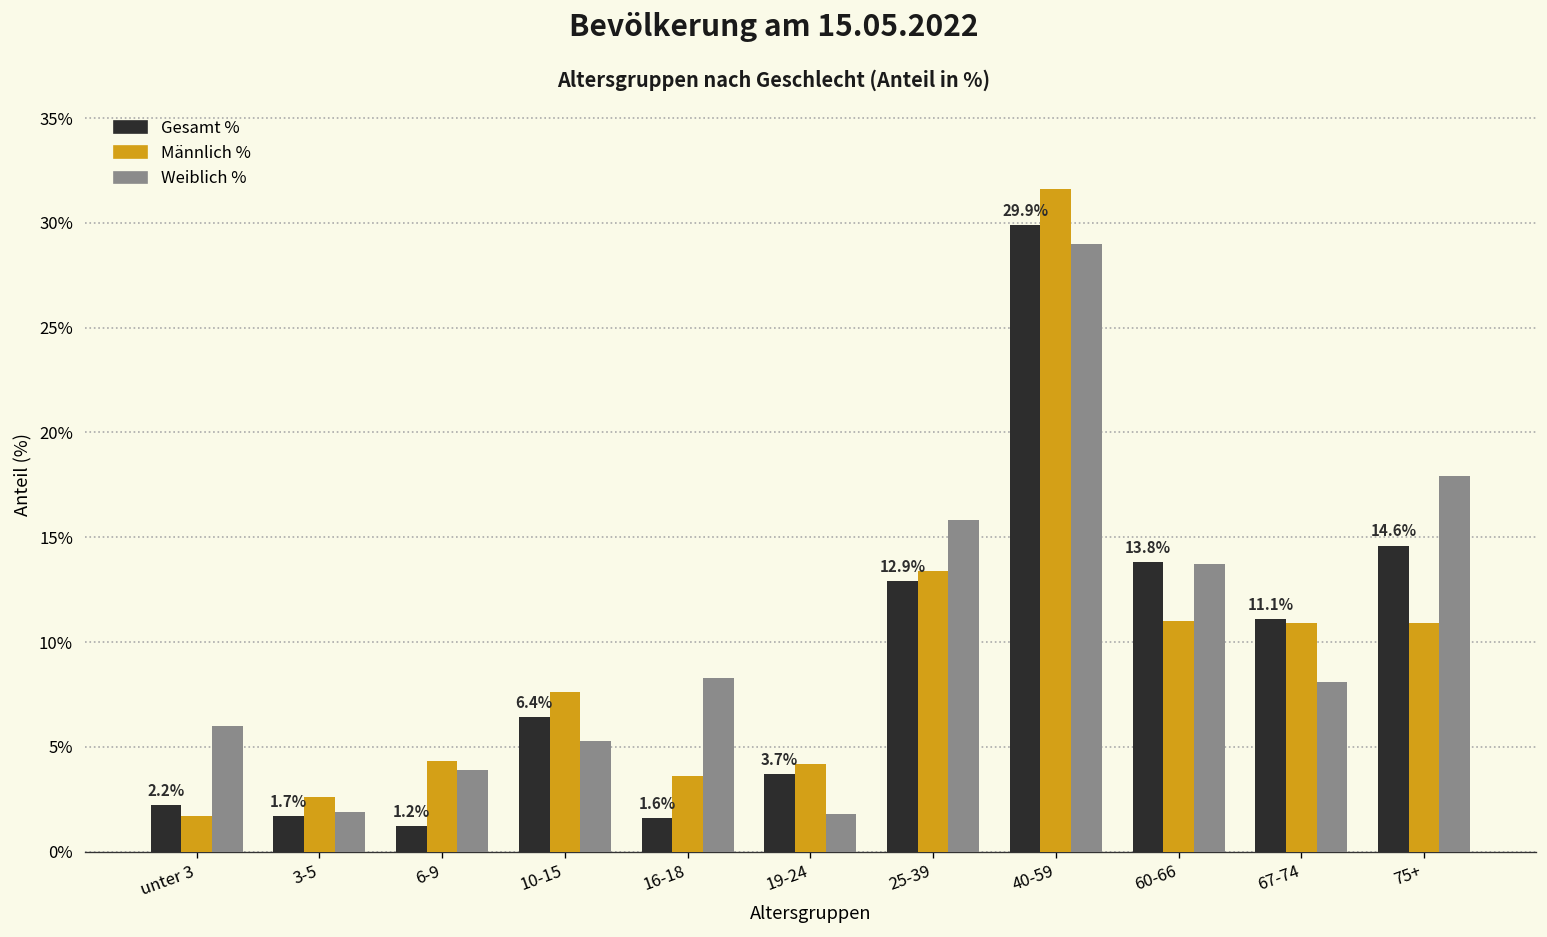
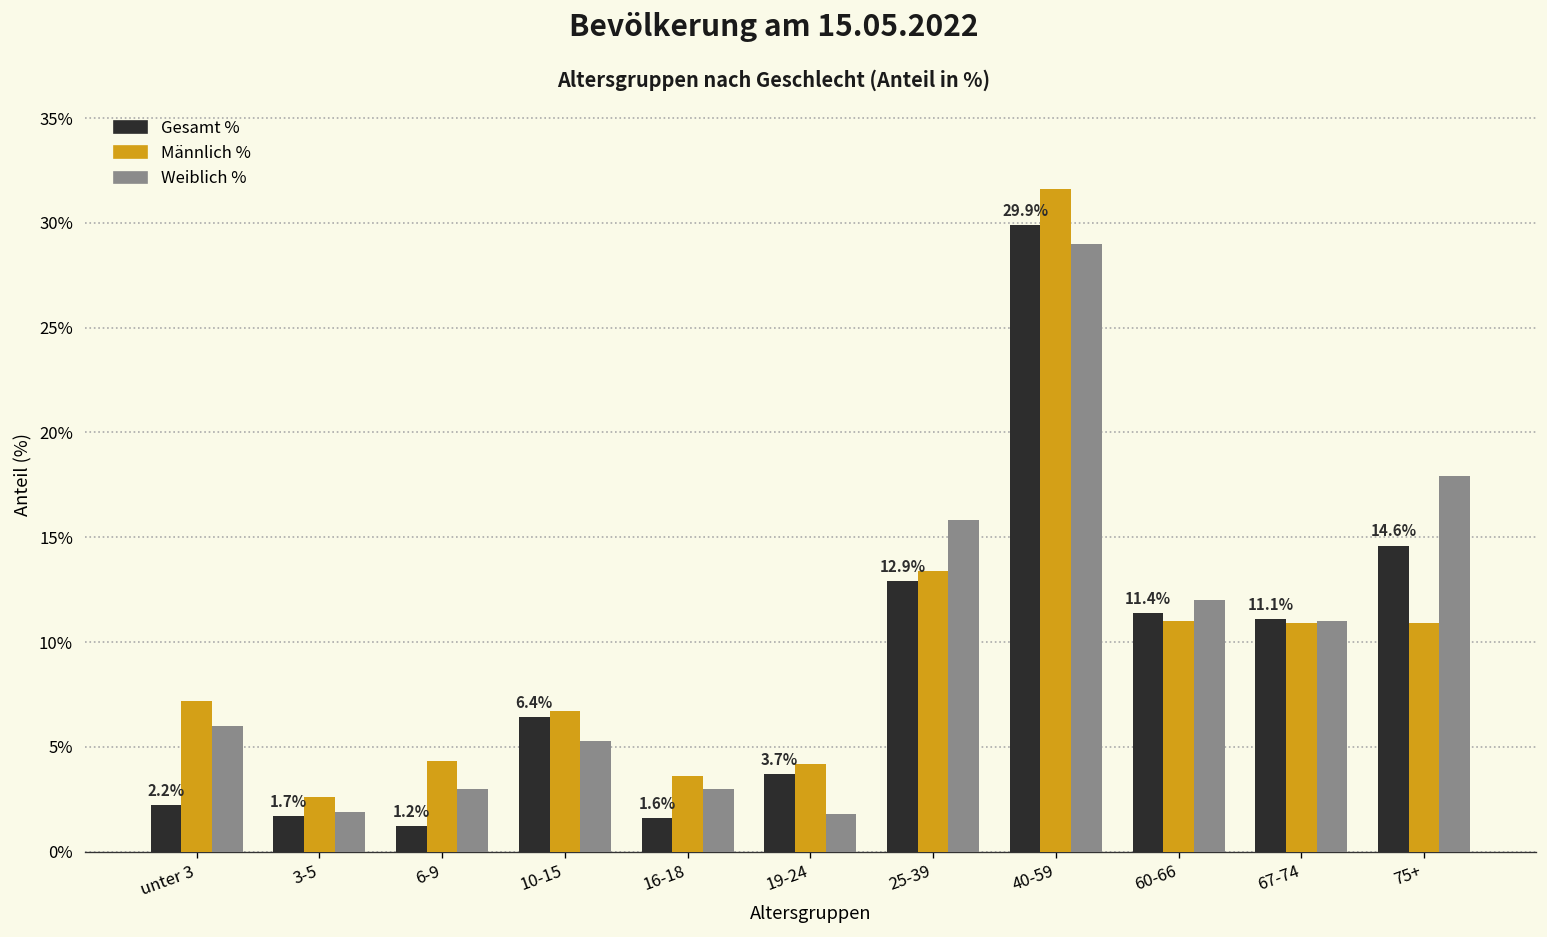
  {
    "Gesamt %": {
      "unter 3": "2.2%",
      "3-5": "1.7%",
      "6-9": "1.2%",
      "10-15": "6.4%",
      "16-18": "1.6%",
      "19-24": "3.7%",
      "25-39": "12.9%",
      "40-59": "29.9%",
-     "60-66": "13.8%",
+     "60-66": "11.4%",
      "67-74": "11.1%",
      "75+": "14.6%"
    },
    "Männlich %": {
-     "unter 3": "1.7%",
+     "unter 3": "7.2%",
      "3-5": "2.6%",
      "6-9": "4.3%",
-     "10-15": "7.6%",
+     "10-15": "6.7%",
      "16-18": "3.6%",
      "19-24": "4.2%",
      "25-39": "13.4%",
      "40-59": "31.6%",
      "60-66": "11.0%",
      "67-74": "10.9%",
      "75+": "10.9%"
    },
    "Weiblich %": {
      "unter 3": "6.0%",
      "3-5": "1.9%",
-     "6-9": "3.9%",
+     "6-9": "3.0%",
      "10-15": "5.3%",
-     "16-18": "8.3%",
+     "16-18": "3.0%",
      "19-24": "1.8%",
      "25-39": "15.8%",
      "40-59": "29.0%",
-     "60-66": "13.7%",
-     "67-74": "8.1%",
+     "60-66": "12.0%",
+     "67-74": "11.0%",
      "75+": "17.9%"
    }
  }
